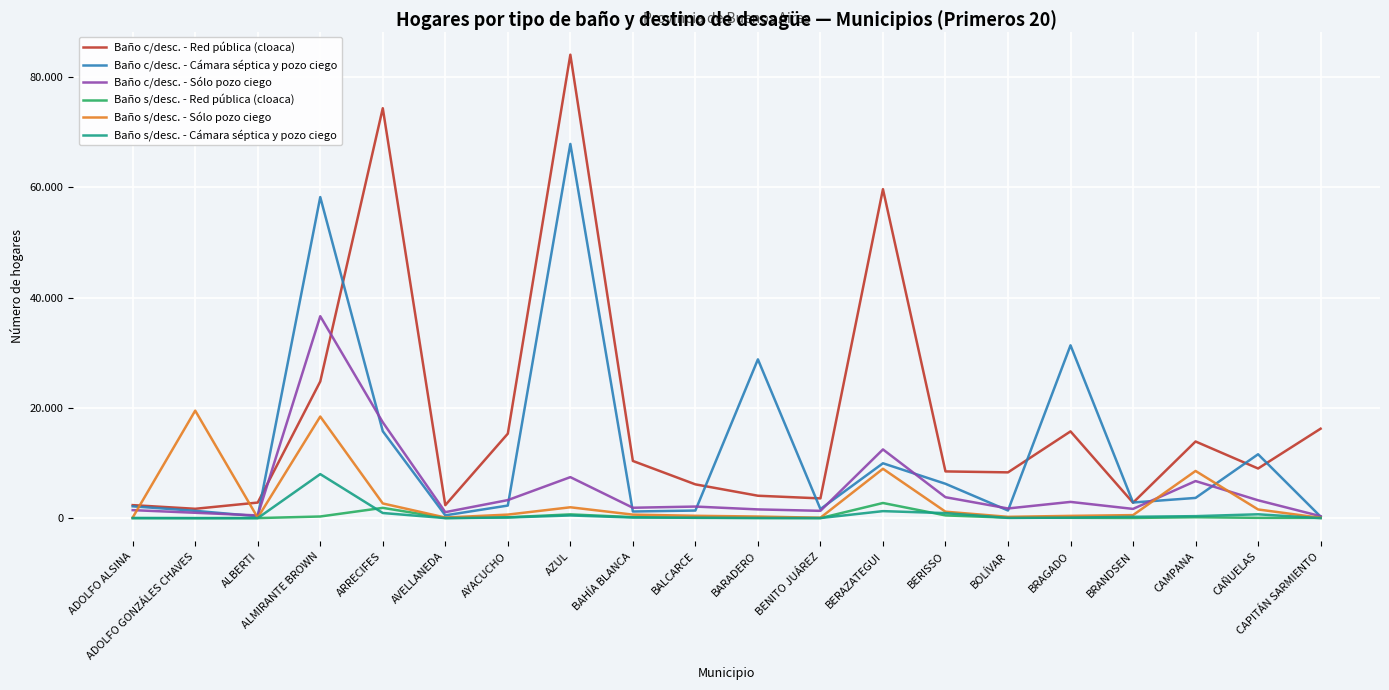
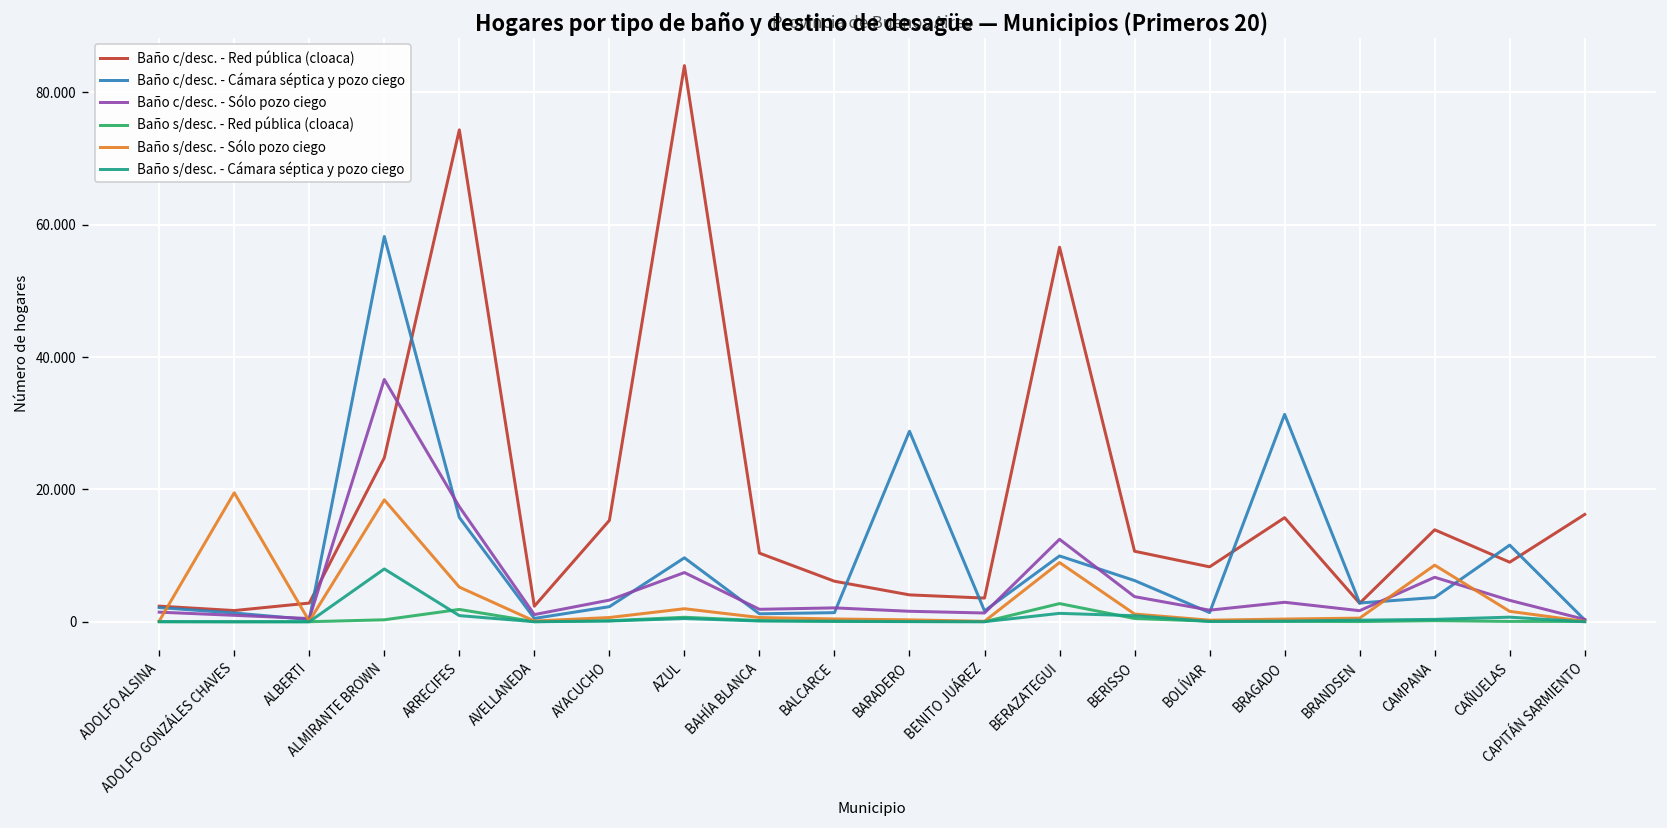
  {
    "Baño c/desc. - Red pública (cloaca)": {
      "ALBERTI": 3,
      "ALMIRANTE BROWN": 25,
      "ARRECIFES": 74,
      "AVELLANEDA": 2,
      "AYACUCHO": 15,
      "AZUL": 84,
      "BAHÍA BLANCA": 10,
      "BALCARCE": 6,
      "BARADERO": 4,
      "BENITO JUÁREZ": 4,
-     "BERAZATEGUI": 60,
-     "BERISSO": 8,
+     "BERAZATEGUI": 57,
+     "BERISSO": 11,
      "BOLÍVAR": 8,
      "BRAGADO": 16,
      "CAMPANA": 14,
      "CAÑUELAS": 9,
      "CAPITÁN SARMIENTO": 16
    },
    "Baño c/desc. - Cámara séptica y pozo ciego": {
      "ALMIRANTE BROWN": 58,
      "ARRECIFES": 16,
      "AYACUCHO": 2,
-     "AZUL": 68,
+     "AZUL": 10,
      "BAHÍA BLANCA": 1,
      "BALCARCE": 1,
      "BARADERO": 29,
      "BERAZATEGUI": 10,
      "BERISSO": 6,
      "BRAGADO": 31,
      "CAMPANA": 4,
      "CAÑUELAS": 12
    },
    "Baño c/desc. - Sólo pozo ciego": {
      "ADOLFO ALSINA": 1,
      "ALMIRANTE BROWN": 37,
      "ARRECIFES": 17,
      "AVELLANEDA": 1,
      "AYACUCHO": 3,
      "AZUL": 7,
      "BAHÍA BLANCA": 2,
      "BALCARCE": 2,
      "BARADERO": 2,
      "BERAZATEGUI": 12,
      "BERISSO": 4,
      "BRAGADO": 3,
      "BRANDSEN": 2,
      "CAMPANA": 7,
      "CAÑUELAS": 3
    },
    "Baño s/desc. - Sólo pozo ciego": {
      "ADOLFO GONZÁLES CHAVES": 19,
      "ALMIRANTE BROWN": 18,
-     "ARRECIFES": 3,
+     "ARRECIFES": 5,
      "AYACUCHO": 1,
      "AZUL": 2,
      "BERAZATEGUI": 9,
      "CAMPANA": 9,
      "CAÑUELAS": 2
    }
  }
